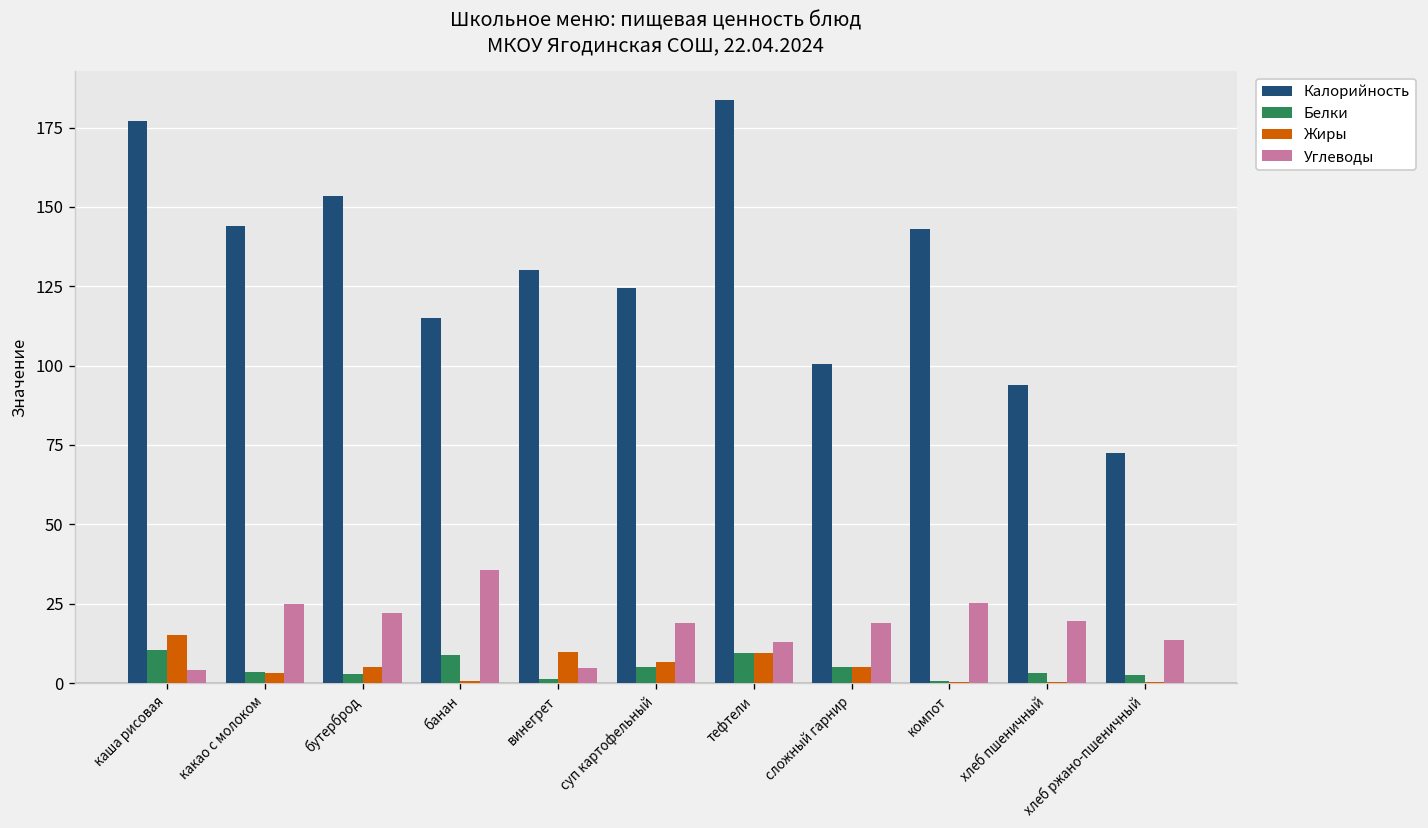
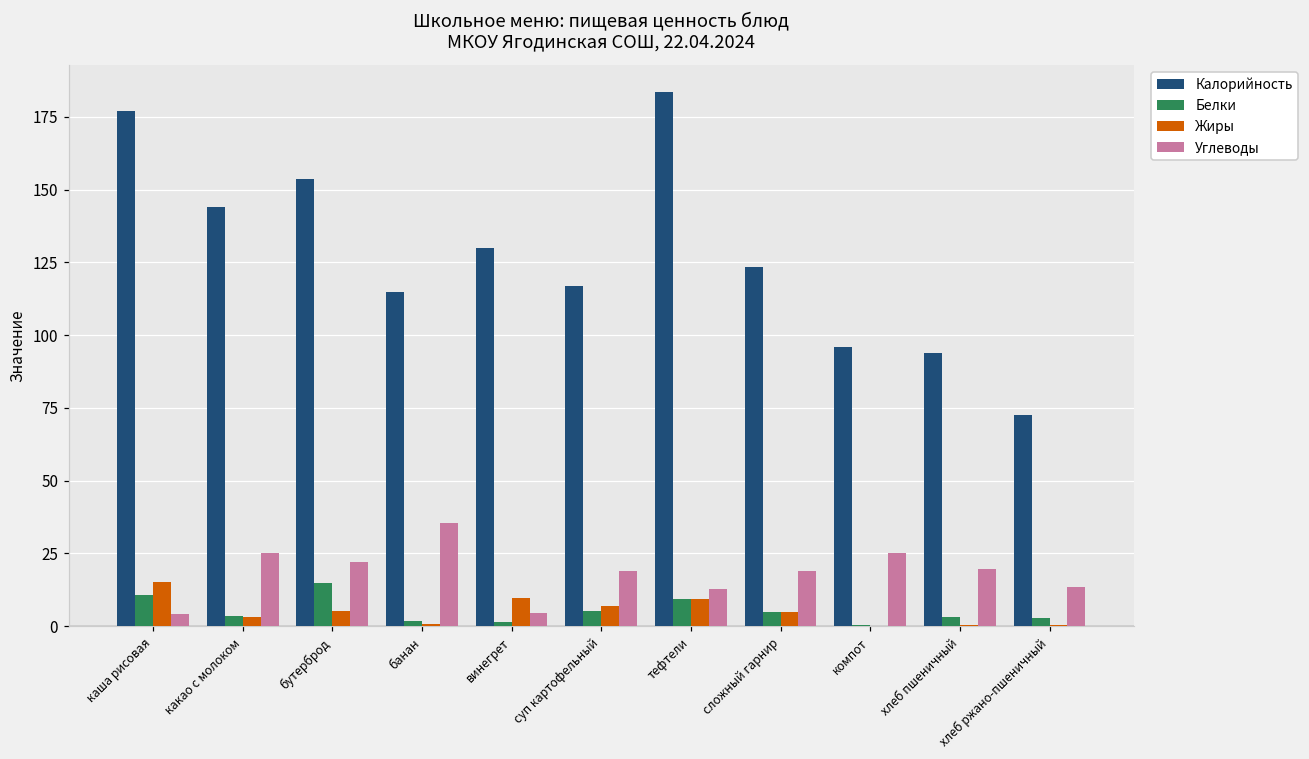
  {
    "Калорийность": {
      "каша рисовая": 177,
      "какао с молоком": 144,
      "бутерброд": 154,
      "банан": 115,
      "винегрет": 130,
-     "суп картофельный": 124,
+     "суп картофельный": 117,
      "тефтели": 184,
-     "сложный гарнир": 100,
-     "компот": 143,
+     "сложный гарнир": 124,
+     "компот": 96,
      "хлеб пшеничный": 94,
      "хлеб ржано-пшеничный": 72
    },
    "Белки": {
      "каша рисовая": 11,
      "какао с молоком": 4,
-     "бутерброд": 3,
-     "банан": 9,
+     "бутерброд": 15,
+     "банан": 2,
      "винегрет": 1,
      "суп картофельный": 5,
      "тефтели": 9,
      "сложный гарнир": 5,
      "хлеб пшеничный": 3,
      "хлеб ржано-пшеничный": 3
    },
    "Жиры": {
      "каша рисовая": 15,
      "какао с молоком": 3,
      "бутерброд": 5,
      "винегрет": 10,
      "суп картофельный": 7,
      "тефтели": 9,
      "сложный гарнир": 5
    },
    "Углеводы": {
      "каша рисовая": 4,
      "какао с молоком": 25,
      "бутерброд": 22,
      "банан": 36,
      "винегрет": 5,
      "суп картофельный": 19,
      "тефтели": 13,
      "сложный гарнир": 19,
      "компот": 25,
      "хлеб пшеничный": 20,
      "хлеб ржано-пшеничный": 14
    }
  }
